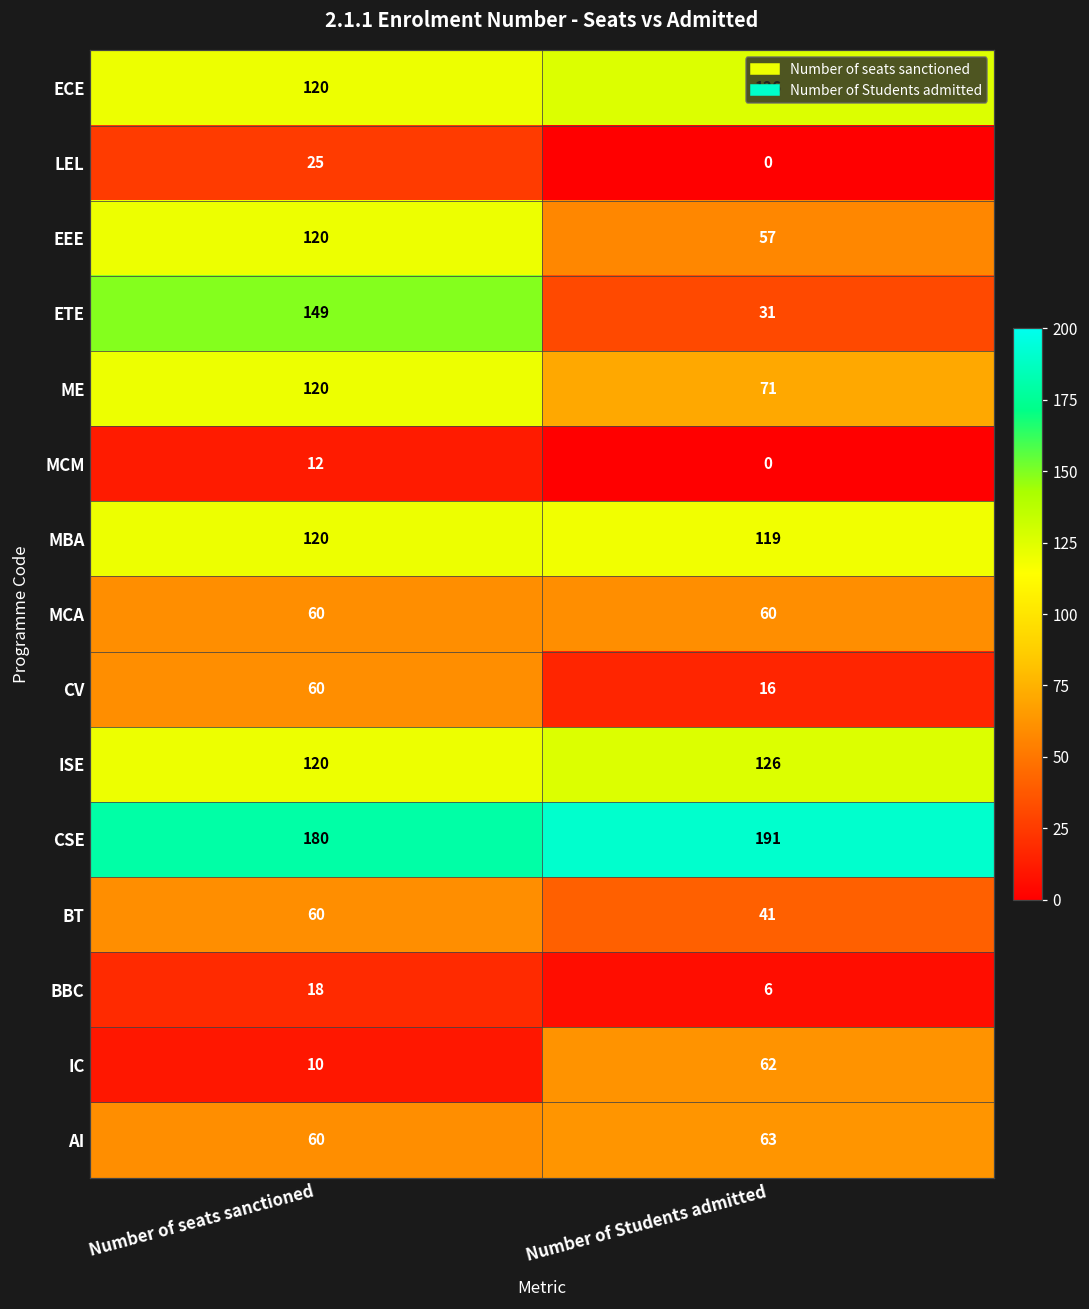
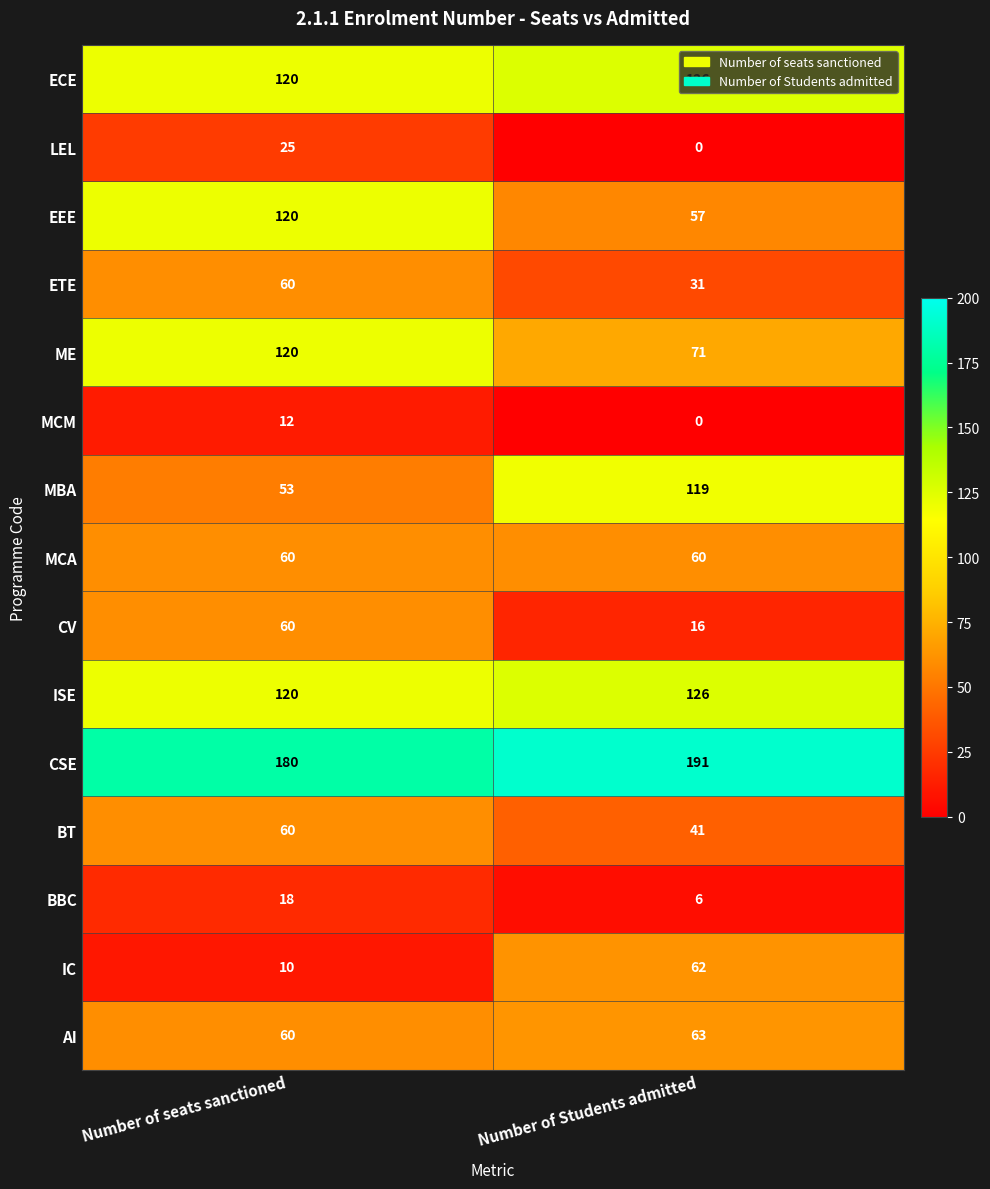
  {
    "ECE": {
      "Number of seats sanctioned": 120
    },
    "LEL": {
      "Number of seats sanctioned": 25,
      "Number of Students admitted": 0
    },
    "EEE": {
      "Number of seats sanctioned": 120,
      "Number of Students admitted": 57
    },
    "ETE": {
-     "Number of seats sanctioned": 149,
+     "Number of seats sanctioned": 60,
      "Number of Students admitted": 31
    },
    "ME": {
      "Number of seats sanctioned": 120,
      "Number of Students admitted": 71
    },
    "MCM": {
      "Number of seats sanctioned": 12,
      "Number of Students admitted": 0
    },
    "MBA": {
-     "Number of seats sanctioned": 120,
+     "Number of seats sanctioned": 53,
      "Number of Students admitted": 119
    },
    "MCA": {
      "Number of seats sanctioned": 60,
      "Number of Students admitted": 60
    },
    "CV": {
      "Number of seats sanctioned": 60,
      "Number of Students admitted": 16
    },
    "ISE": {
      "Number of seats sanctioned": 120,
      "Number of Students admitted": 126
    },
    "CSE": {
      "Number of seats sanctioned": 180,
      "Number of Students admitted": 191
    },
    "BT": {
      "Number of seats sanctioned": 60,
      "Number of Students admitted": 41
    },
    "BBC": {
      "Number of seats sanctioned": 18,
      "Number of Students admitted": 6
    },
    "IC": {
      "Number of seats sanctioned": 10,
      "Number of Students admitted": 62
    },
    "AI": {
      "Number of seats sanctioned": 60,
      "Number of Students admitted": 63
    }
  }
